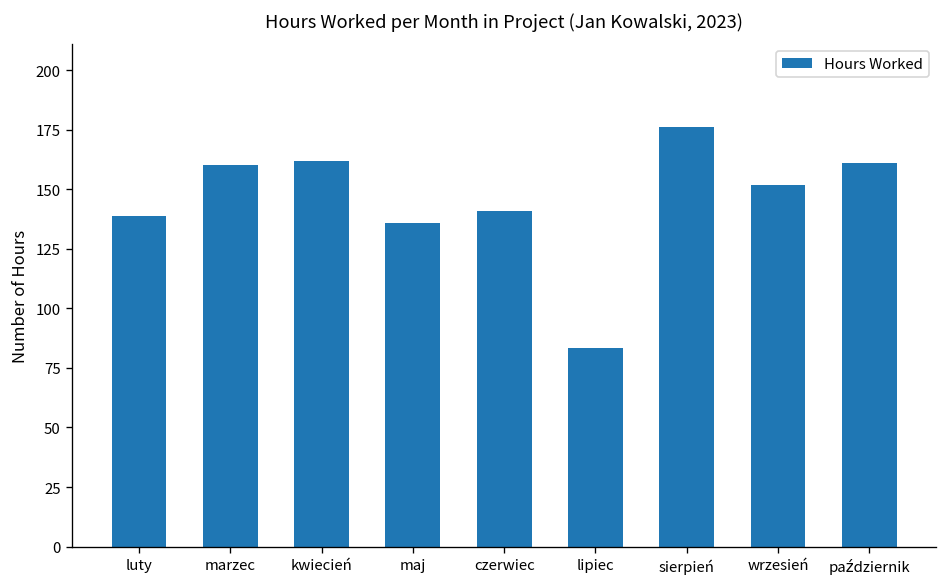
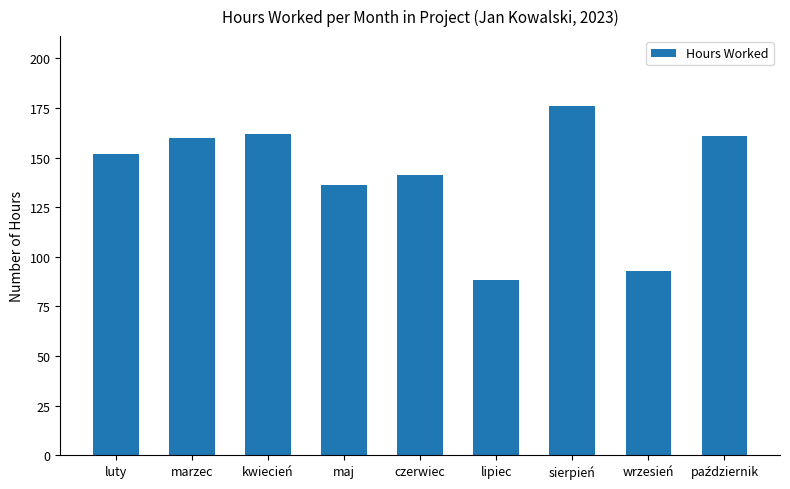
  {
-   "luty": 139,
+   "luty": 152,
    "marzec": 160,
    "kwiecień": 162,
    "maj": 136,
    "czerwiec": 141,
-   "lipiec": 84,
+   "lipiec": 89,
    "sierpień": 176,
-   "wrzesień": 152,
+   "wrzesień": 93,
    "październik": 161
  }
